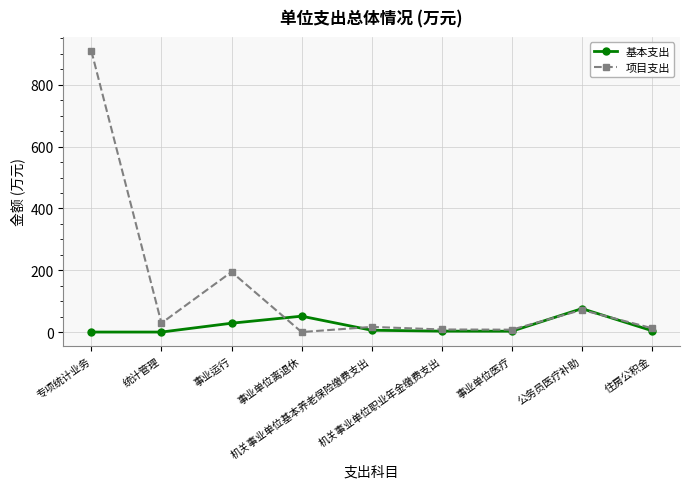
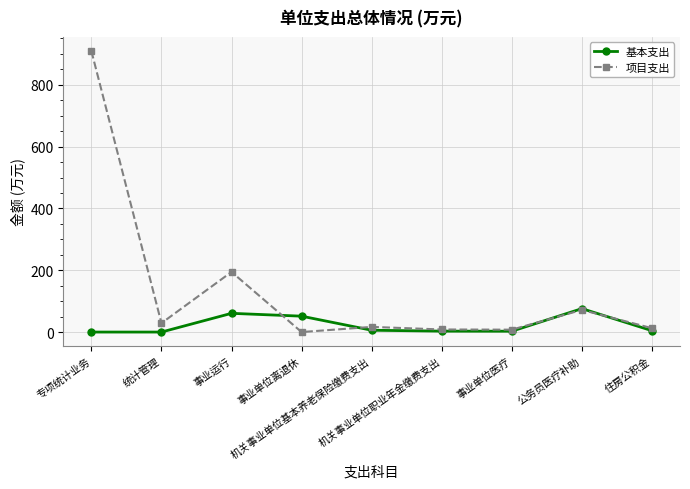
  {
    "基本支出": {
      "专项统计业务": 0,
      "统计管理": 0,
-     "事业运行": 30,
+     "事业运行": 60,
      "事业单位离退休": 50,
      "机关事业单位基本养老保险缴费支出": 10
    },
    "项目支出": {
      "专项统计业务": 910,
      "统计管理": 30,
      "事业运行": 190,
      "事业单位离退休": 0,
      "机关事业单位基本养老保险缴费支出": 20
    }
  }
